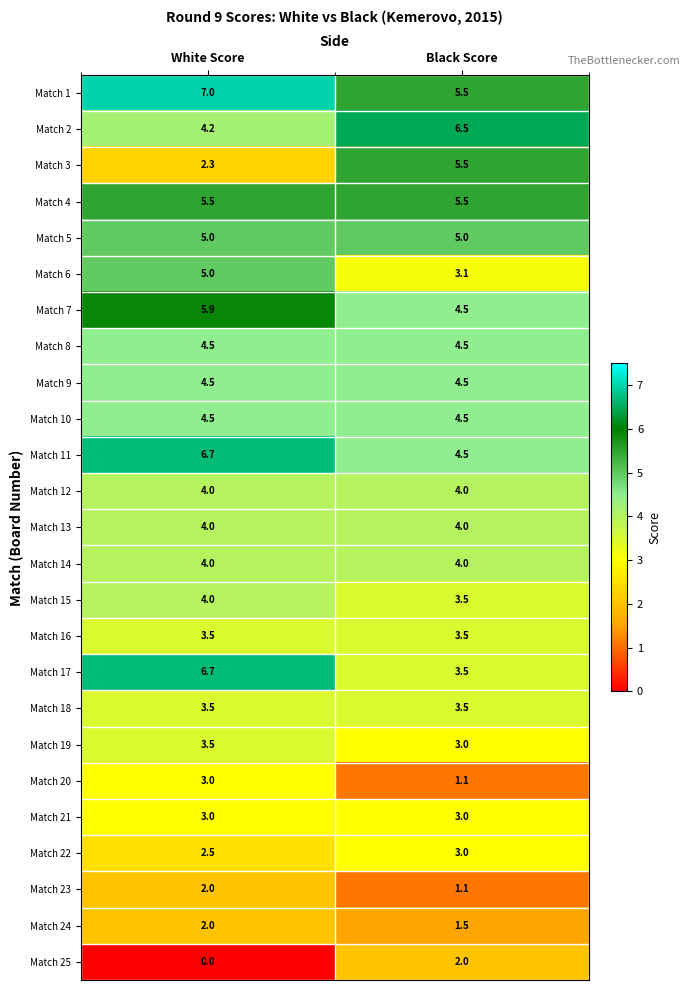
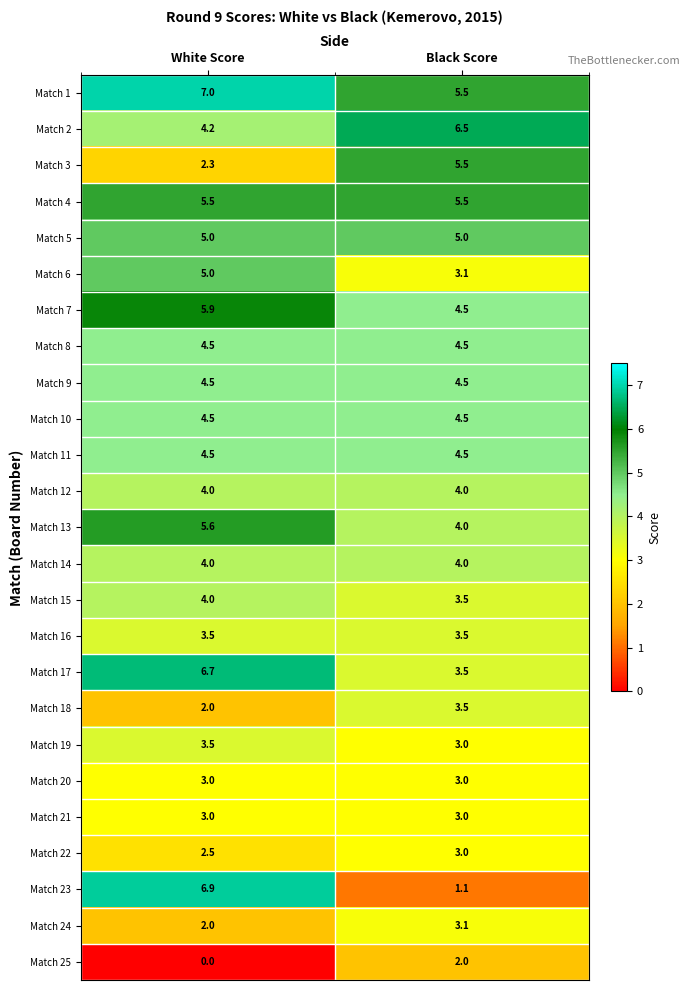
  {
    "Match 1": {
      "White Score": 7.0,
      "Black Score": 5.5
    },
    "Match 2": {
      "White Score": 4.2,
      "Black Score": 6.5
    },
    "Match 3": {
      "White Score": 2.3,
      "Black Score": 5.5
    },
    "Match 4": {
      "White Score": 5.5,
      "Black Score": 5.5
    },
    "Match 5": {
      "White Score": 5.0,
      "Black Score": 5.0
    },
    "Match 6": {
      "White Score": 5.0,
      "Black Score": 3.1
    },
    "Match 7": {
      "White Score": 5.9,
      "Black Score": 4.5
    },
    "Match 8": {
      "White Score": 4.5,
      "Black Score": 4.5
    },
    "Match 9": {
      "White Score": 4.5,
      "Black Score": 4.5
    },
    "Match 10": {
      "White Score": 4.5,
      "Black Score": 4.5
    },
    "Match 11": {
-     "White Score": 6.7,
+     "White Score": 4.5,
      "Black Score": 4.5
    },
    "Match 12": {
      "White Score": 4.0,
      "Black Score": 4.0
    },
    "Match 13": {
-     "White Score": 4.0,
+     "White Score": 5.6,
      "Black Score": 4.0
    },
    "Match 14": {
      "White Score": 4.0,
      "Black Score": 4.0
    },
    "Match 15": {
      "White Score": 4.0,
      "Black Score": 3.5
    },
    "Match 16": {
      "White Score": 3.5,
      "Black Score": 3.5
    },
    "Match 17": {
      "White Score": 6.7,
      "Black Score": 3.5
    },
    "Match 18": {
-     "White Score": 3.5,
+     "White Score": 2.0,
      "Black Score": 3.5
    },
    "Match 19": {
      "White Score": 3.5,
      "Black Score": 3.0
    },
    "Match 20": {
      "White Score": 3.0,
-     "Black Score": 1.1
+     "Black Score": 3.0
    },
    "Match 21": {
      "White Score": 3.0,
      "Black Score": 3.0
    },
    "Match 22": {
      "White Score": 2.5,
      "Black Score": 3.0
    },
    "Match 23": {
-     "White Score": 2.0,
+     "White Score": 6.9,
      "Black Score": 1.1
    },
    "Match 24": {
      "White Score": 2.0,
-     "Black Score": 1.5
+     "Black Score": 3.1
    },
    "Match 25": {
      "White Score": 0.0,
      "Black Score": 2.0
    }
  }
